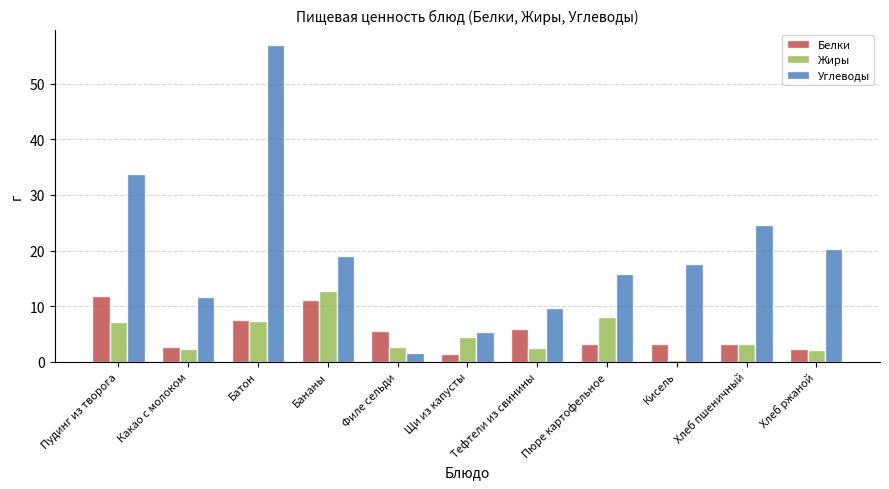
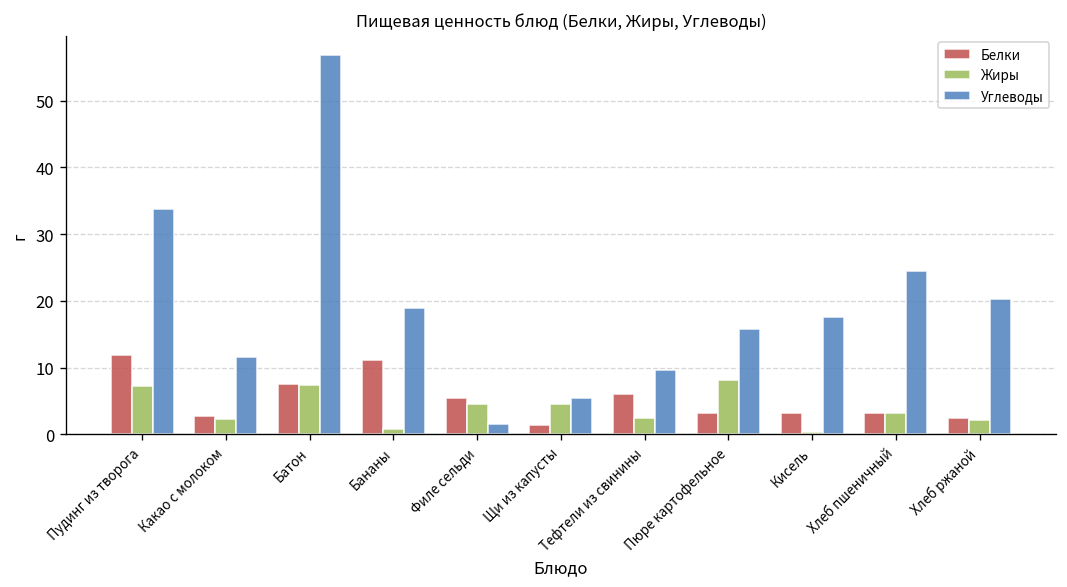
  {
    "Белки": {
      "Пудинг из творога": 12,
      "Какао с молоком": 3,
      "Батон": 7,
      "Бананы": 11,
      "Филе сельди": 5,
      "Щи из капусты": 1,
      "Тефтели из свинины": 6,
      "Пюре картофельное": 3,
      "Кисель": 3,
      "Хлеб пшеничный": 3,
      "Хлеб ржаной": 2
    },
    "Жиры": {
      "Пудинг из творога": 7,
      "Какао с молоком": 2,
      "Батон": 7,
-     "Бананы": 13,
-     "Филе сельди": 3,
+     "Бананы": 1,
+     "Филе сельди": 5,
      "Щи из капусты": 5,
      "Тефтели из свинины": 2,
      "Пюре картофельное": 8,
      "Хлеб пшеничный": 3,
      "Хлеб ржаной": 2
    },
    "Углеводы": {
      "Пудинг из творога": 34,
      "Какао с молоком": 12,
      "Батон": 57,
      "Бананы": 19,
      "Филе сельди": 1,
      "Щи из капусты": 5,
      "Тефтели из свинины": 10,
      "Пюре картофельное": 16,
      "Кисель": 18,
      "Хлеб пшеничный": 25,
      "Хлеб ржаной": 20
    }
  }
